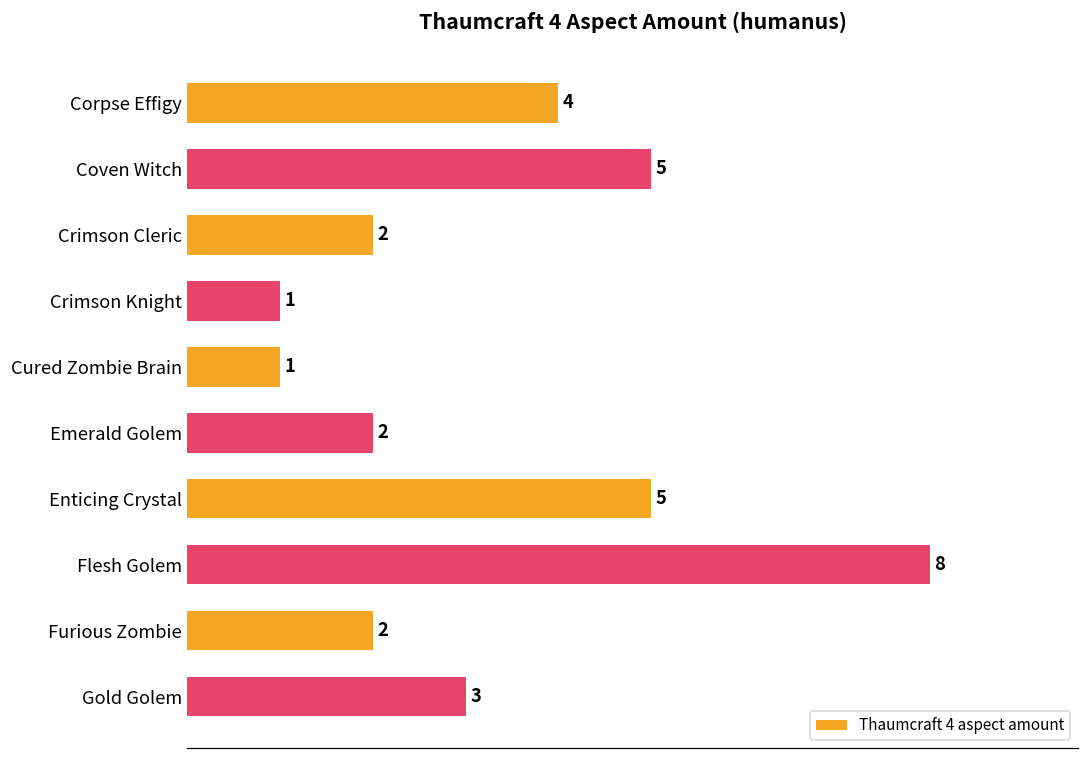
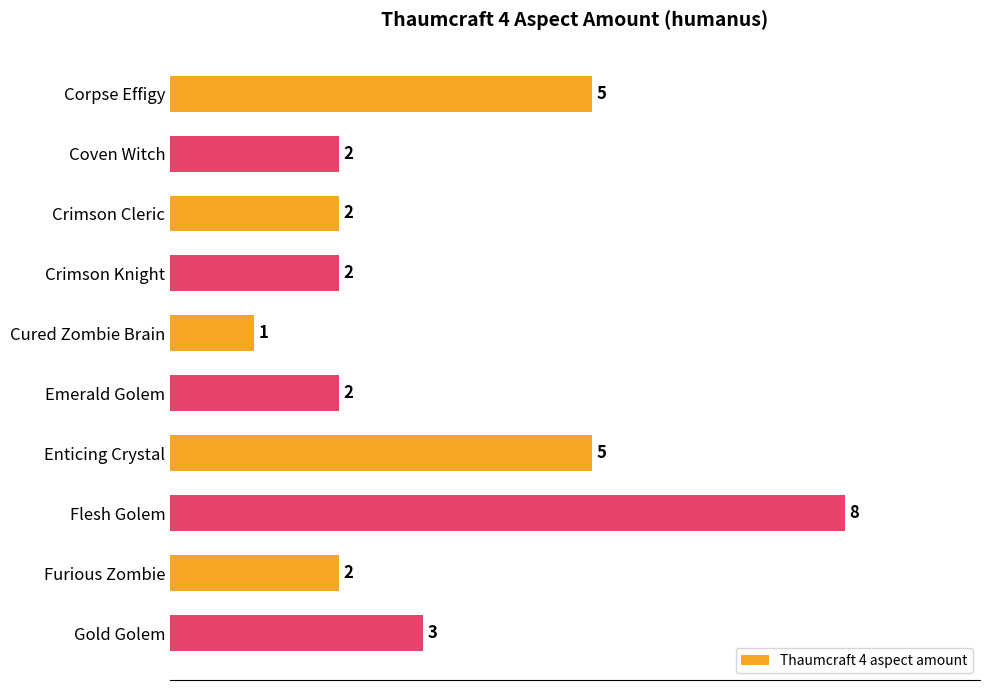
  {
-   "Corpse Effigy": 4,
-   "Coven Witch": 5,
+   "Corpse Effigy": 5,
+   "Coven Witch": 2,
    "Crimson Cleric": 2,
-   "Crimson Knight": 1,
+   "Crimson Knight": 2,
    "Cured Zombie Brain": 1,
    "Emerald Golem": 2,
    "Enticing Crystal": 5,
    "Flesh Golem": 8,
    "Furious Zombie": 2,
    "Gold Golem": 3
  }
